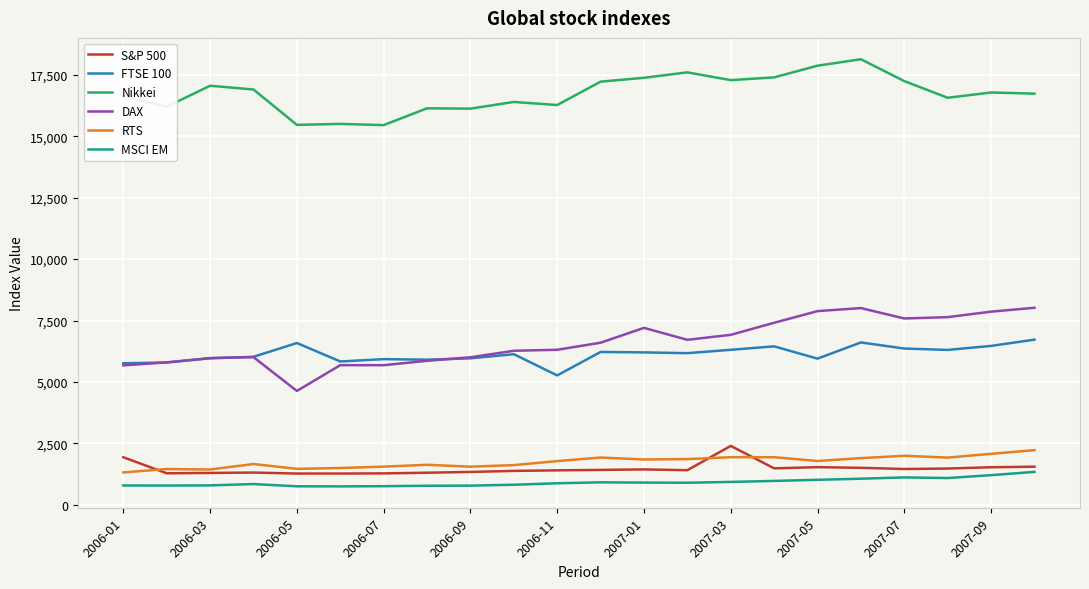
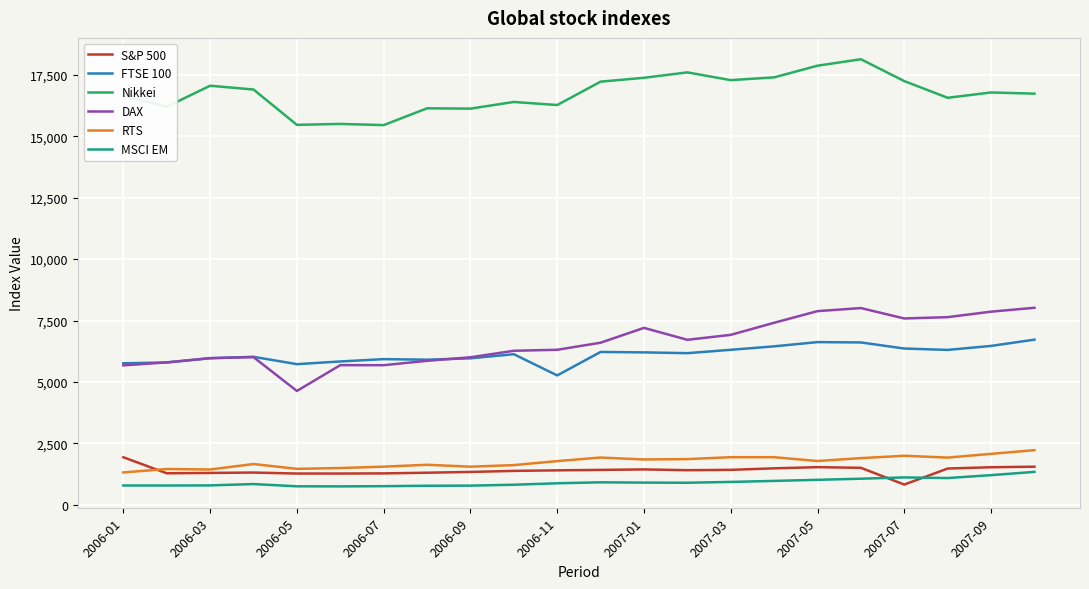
  {
    "S&P 500": {
      "2006-01": "1,900",
      "2006-03": "1,300",
      "2006-05": "1,300",
      "2006-07": "1,300",
      "2006-09": "1,300",
      "2006-11": "1,400",
      "2007-01": "1,400",
-     "2007-03": "2,400",
+     "2007-03": "1,400",
      "2007-05": "1,500",
-     "2007-07": "1,500",
+     "2007-07": "800",
      "2007-09": "1,500"
    },
    "FTSE 100": {
-     "2006-05": "6,600",
+     "2006-05": "5,700",
      "2006-07": "5,900",
      "2006-11": "5,300",
      "2007-01": "6,200",
      "2007-03": "6,300",
-     "2007-05": "5,900",
+     "2007-05": "6,600",
      "2007-07": "6,400",
      "2007-09": "6,500"
    },
    "DAX": {
      "2006-05": "4,600",
      "2006-07": "5,700",
      "2006-11": "6,300",
      "2007-01": "7,200",
      "2007-03": "6,900",
      "2007-05": "7,900",
      "2007-07": "7,600",
      "2007-09": "7,900"
    },
    "RTS": {
      "2006-01": "1,300",
      "2006-03": "1,400",
      "2006-05": "1,500",
      "2006-07": "1,600",
      "2006-09": "1,500",
      "2006-11": "1,800",
      "2007-01": "1,800",
      "2007-03": "1,900",
      "2007-05": "1,800",
      "2007-07": "2,000",
      "2007-09": "2,100"
    }
  }
